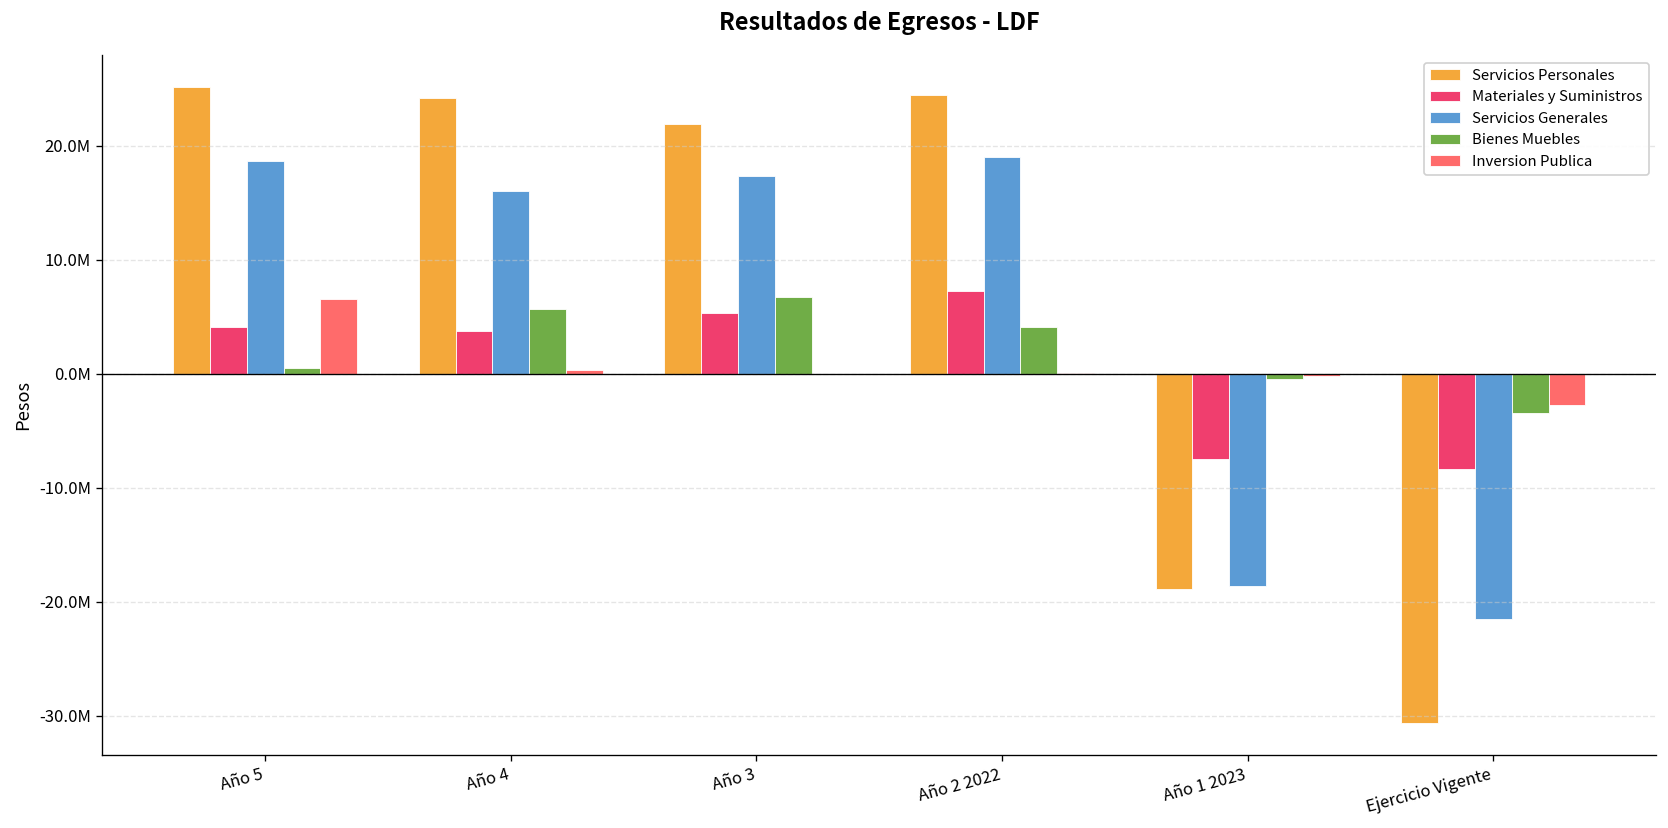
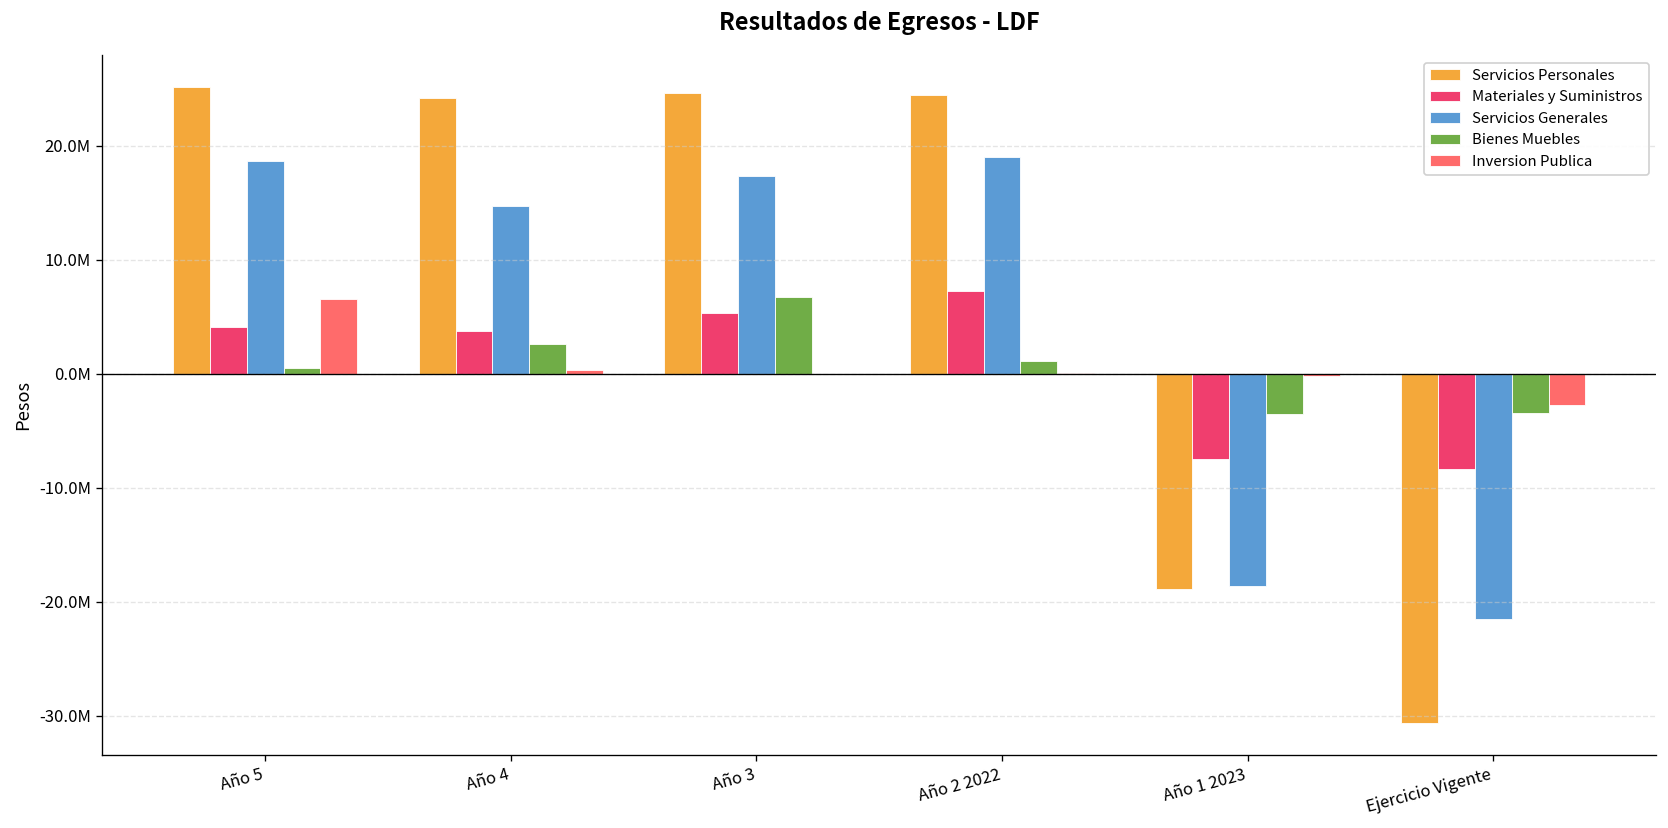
  {
    "Servicios Personales": {
      "Año 5": 25000000,
      "Año 4": 24000000,
-     "Año 3": 22000000,
+     "Año 3": 25000000,
      "Año 2 2022": 24000000,
      "Año 1 2023": -19000000,
      "Ejercicio Vigente": -31000000
    },
    "Servicios Generales": {
      "Año 5": 19000000,
-     "Año 4": 16000000,
+     "Año 4": 15000000,
      "Año 3": 17000000,
      "Año 2 2022": 19000000,
      "Año 1 2023": -19000000,
      "Ejercicio Vigente": -22000000
    },
    "Bienes Muebles": {
      "Año 5": 1000000,
-     "Año 4": 6000000,
+     "Año 4": 3000000,
      "Año 3": 7000000,
-     "Año 2 2022": 4000000,
-     "Año 1 2023": 0,
+     "Año 2 2022": 1000000,
+     "Año 1 2023": -4000000,
      "Ejercicio Vigente": -3000000
    }
  }
